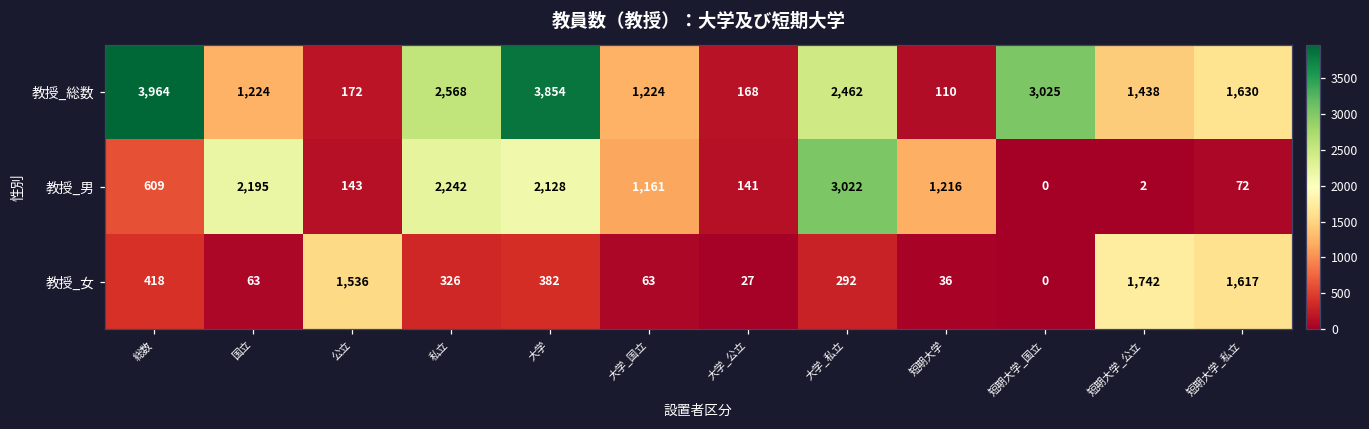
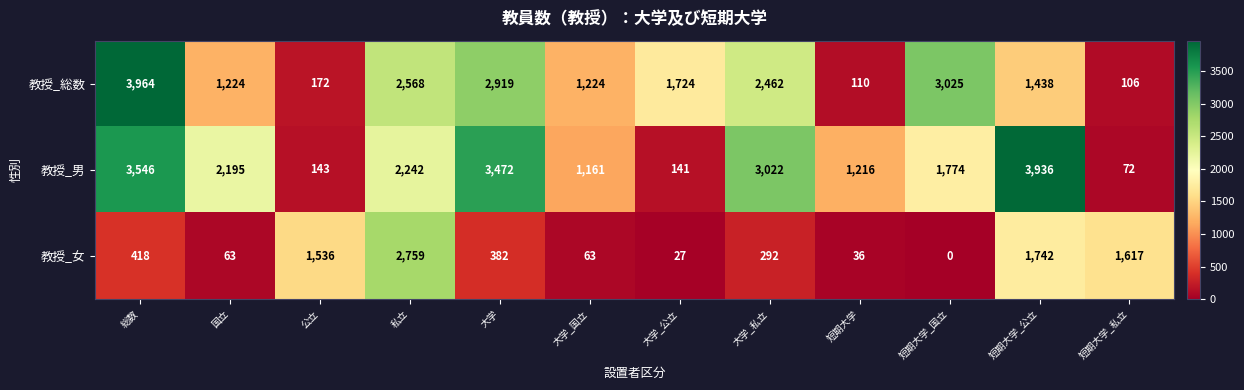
  {
    "教授_総数": {
      "総数": "3,964",
      "国立": "1,224",
      "公立": "172",
      "私立": "2,568",
-     "大学": "3,854",
+     "大学": "2,919",
      "大学_国立": "1,224",
-     "大学_公立": "168",
+     "大学_公立": "1,724",
      "大学_私立": "2,462",
      "短期大学": "110",
      "短期大学_国立": "3,025",
      "短期大学_公立": "1,438",
-     "短期大学_私立": "1,630"
+     "短期大学_私立": "106"
    },
    "教授_男": {
-     "総数": "609",
+     "総数": "3,546",
      "国立": "2,195",
      "公立": "143",
      "私立": "2,242",
-     "大学": "2,128",
+     "大学": "3,472",
      "大学_国立": "1,161",
      "大学_公立": "141",
      "大学_私立": "3,022",
      "短期大学": "1,216",
-     "短期大学_国立": "0",
-     "短期大学_公立": "2",
+     "短期大学_国立": "1,774",
+     "短期大学_公立": "3,936",
      "短期大学_私立": "72"
    },
    "教授_女": {
      "総数": "418",
      "国立": "63",
      "公立": "1,536",
-     "私立": "326",
+     "私立": "2,759",
      "大学": "382",
      "大学_国立": "63",
      "大学_公立": "27",
      "大学_私立": "292",
      "短期大学": "36",
      "短期大学_国立": "0",
      "短期大学_公立": "1,742",
      "短期大学_私立": "1,617"
    }
  }
